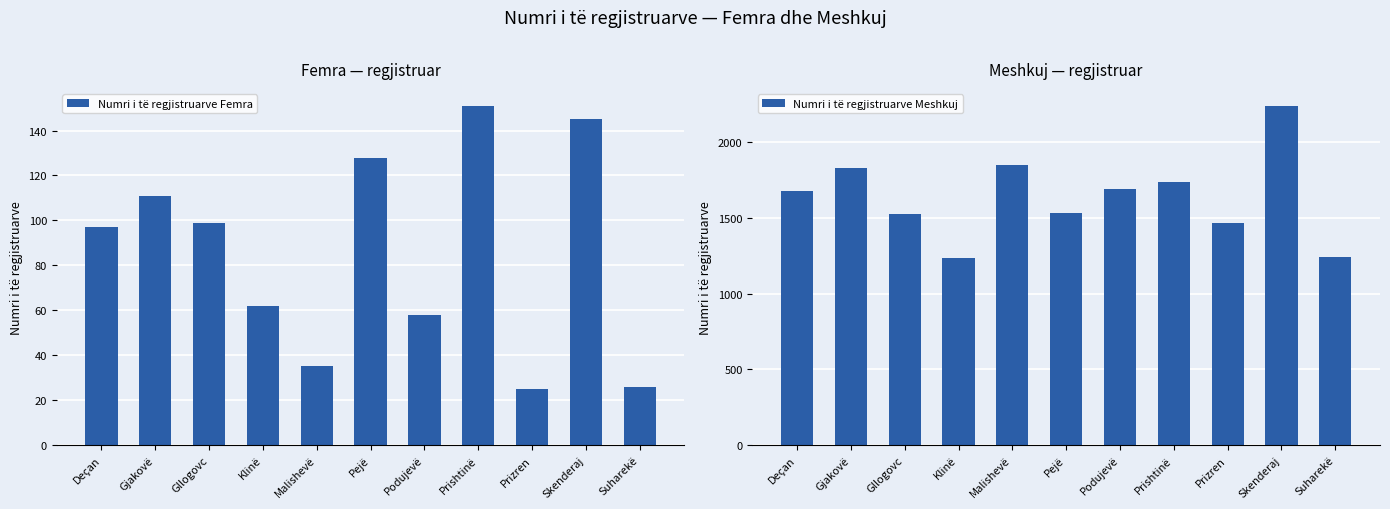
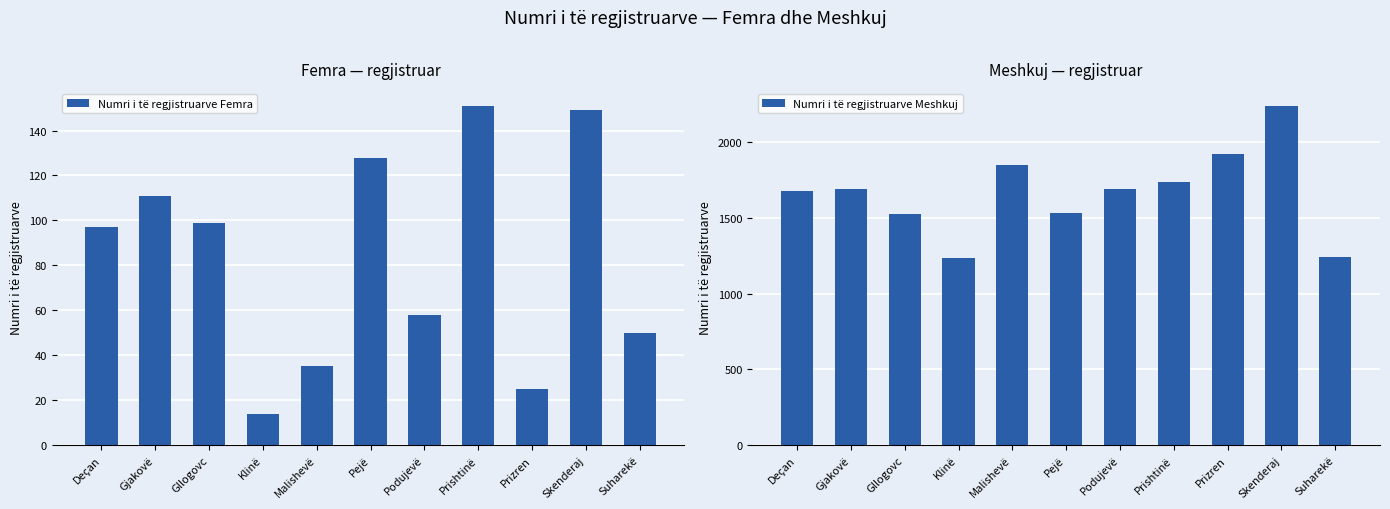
  {
    "Femra — regjistruar": {
      "Deçan": 97,
      "Gjakovë": 111,
      "Gllogovc": 99,
-     "Klinë": 62,
+     "Klinë": 14,
      "Malishevë": 35,
      "Pejë": 128,
      "Podujevë": 58,
      "Prishtinë": 151,
      "Prizren": 25,
-     "Skenderaj": 145,
-     "Suharekë": 26
+     "Skenderaj": 149,
+     "Suharekë": 50
    },
    "Meshkuj — regjistruar": {
      "Deçan": 1680,
-     "Gjakovë": 1830,
+     "Gjakovë": 1690,
      "Gllogovc": 1530,
      "Klinë": 1240,
      "Malishevë": 1850,
      "Pejë": 1530,
      "Podujevë": 1690,
      "Prishtinë": 1730,
-     "Prizren": 1470,
+     "Prizren": 1920,
      "Skenderaj": 2240,
      "Suharekë": 1240
    }
  }
